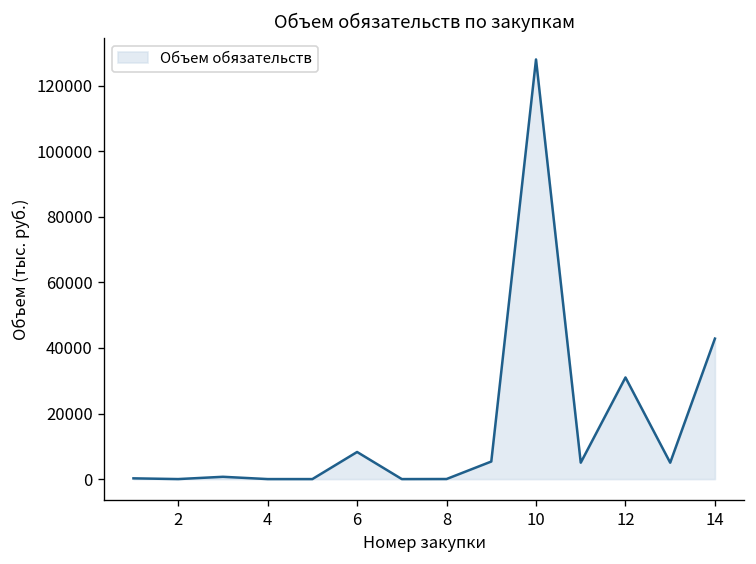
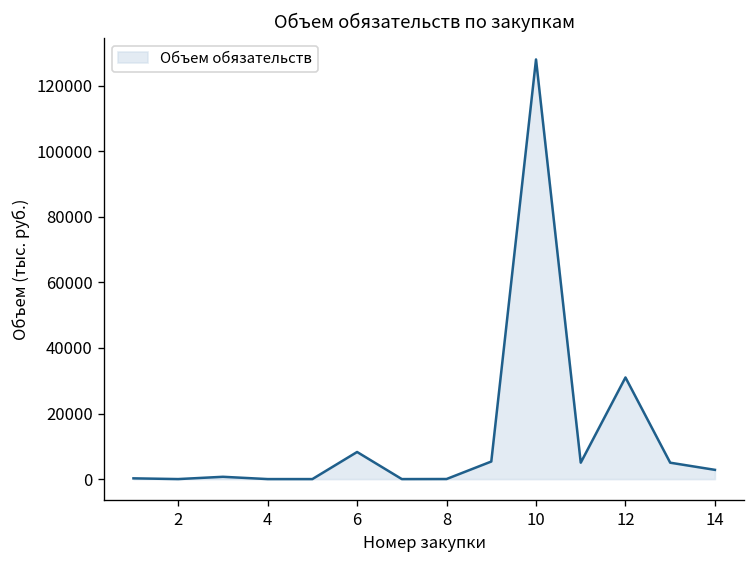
  {
    "2": 0,
    "4": 0,
    "6": 8000,
    "8": 0,
    "10": 128000,
    "12": 31000,
-   "14": 43000
+   "14": 3000
  }
